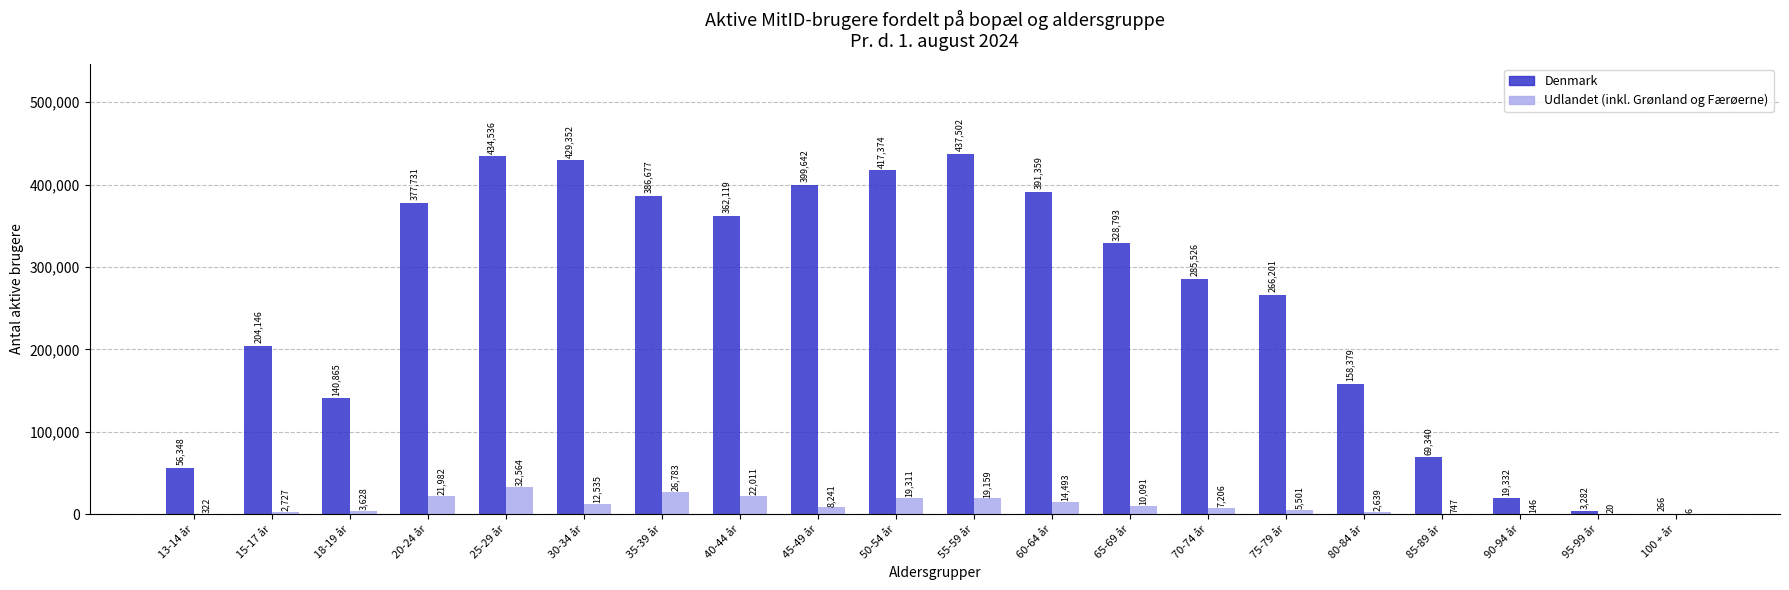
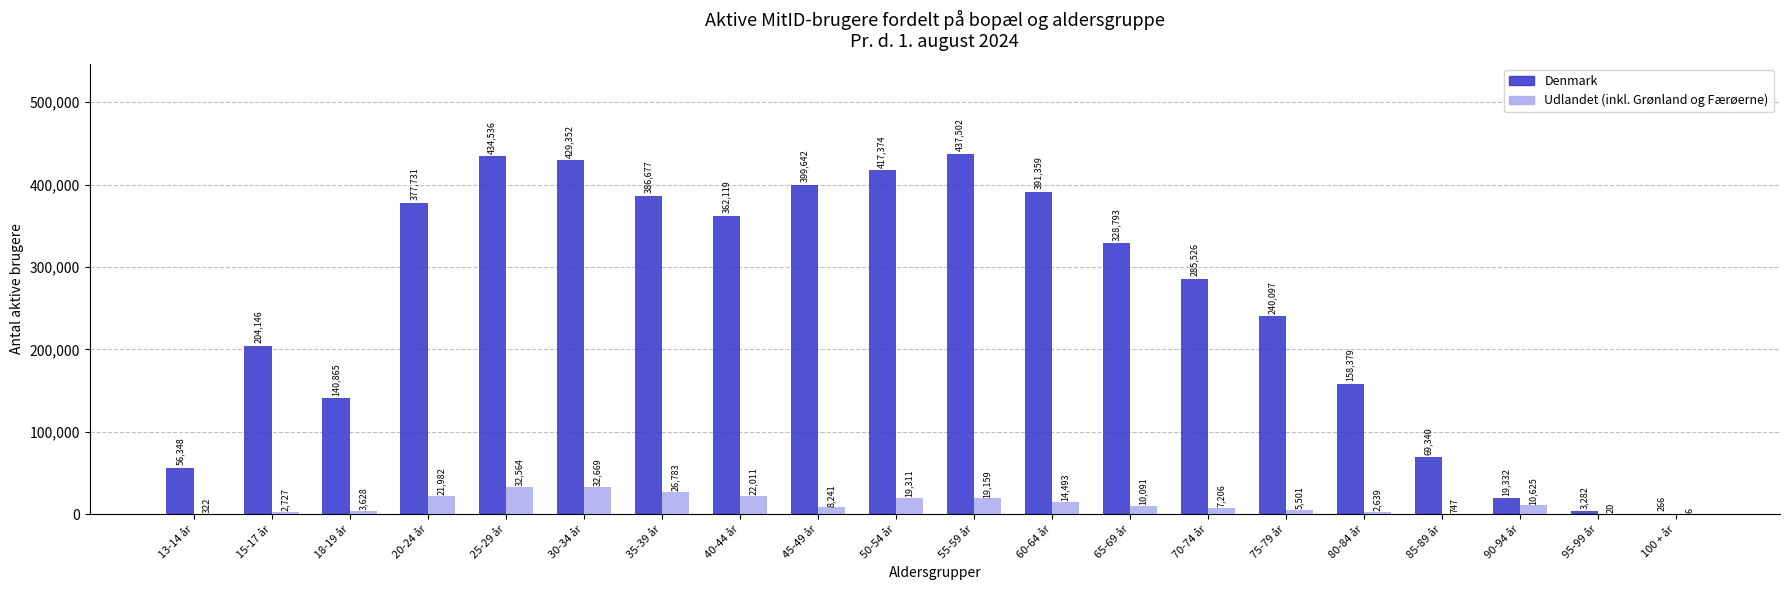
  {
    "Denmark": {
      "13-14 år": "56,348",
      "15-17 år": "204,146",
      "18-19 år": "140,865",
      "20-24 år": "377,731",
      "25-29 år": "434,536",
      "30-34 år": "429,352",
      "35-39 år": "386,677",
      "40-44 år": "362,119",
      "45-49 år": "399,642",
      "50-54 år": "417,374",
      "55-59 år": "437,502",
      "60-64 år": "391,359",
      "65-69 år": "328,793",
      "70-74 år": "285,526",
-     "75-79 år": "266,201",
+     "75-79 år": "240,097",
      "80-84 år": "158,379",
      "85-89 år": "69,340",
      "90-94 år": "19,332",
      "95-99 år": "3,282",
      "100 + år": "266"
    },
    "Udlandet (inkl. Grønland og Færøerne)": {
      "13-14 år": "322",
      "15-17 år": "2,727",
      "18-19 år": "3,628",
      "20-24 år": "21,982",
      "25-29 år": "32,564",
-     "30-34 år": "12,535",
+     "30-34 år": "32,669",
      "35-39 år": "26,783",
      "40-44 år": "22,011",
      "45-49 år": "8,241",
      "50-54 år": "19,311",
      "55-59 år": "19,159",
      "60-64 år": "14,493",
      "65-69 år": "10,091",
      "70-74 år": "7,206",
      "75-79 år": "5,501",
      "80-84 år": "2,639",
      "85-89 år": "747",
-     "90-94 år": "146",
+     "90-94 år": "10,625",
      "95-99 år": "20",
      "100 + år": "6"
    }
  }
